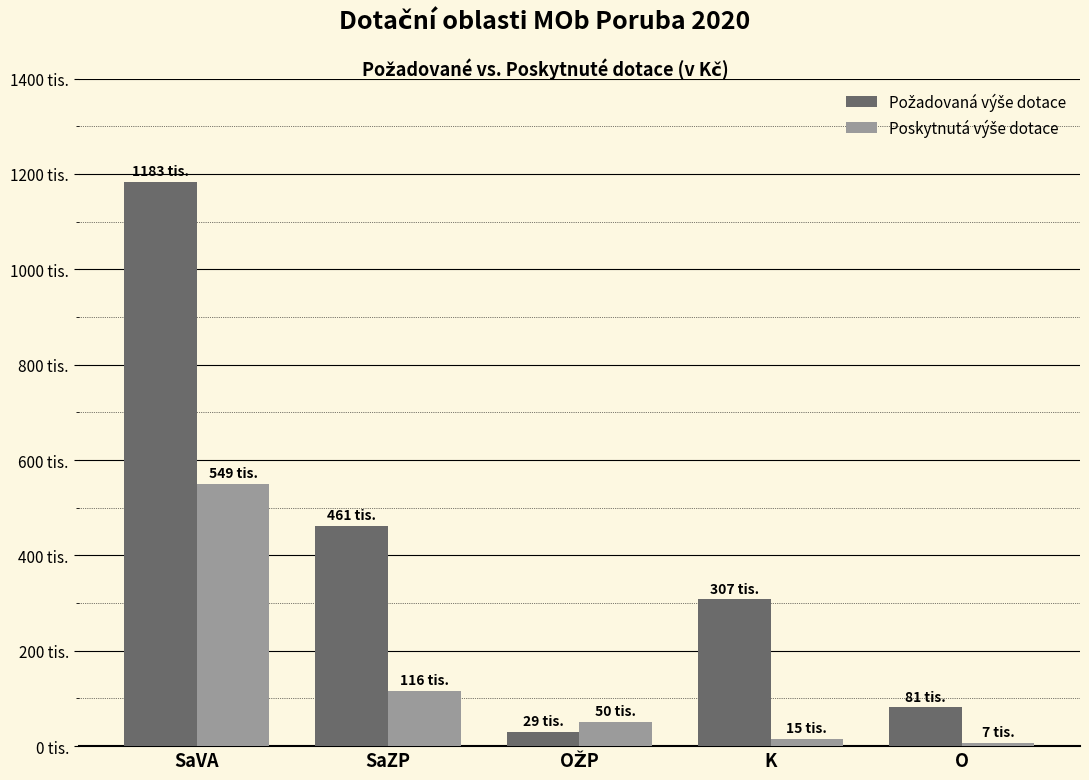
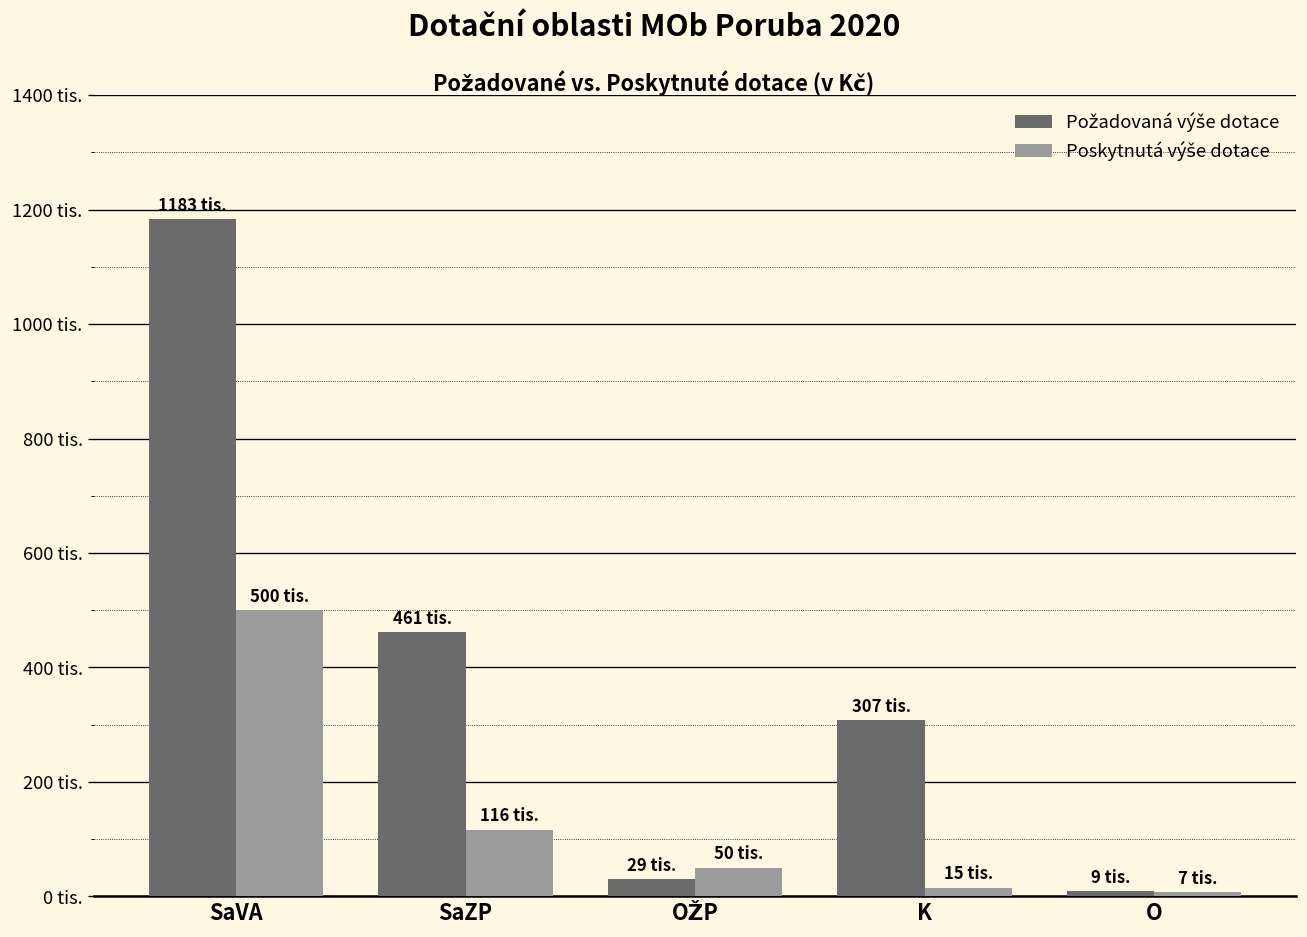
  {
    "Požadovaná výše dotace": {
-     "O": 81
+     "O": 9
    },
    "Poskytnutá výše dotace": {
-     "SaVA": 549
+     "SaVA": 500
    }
  }
